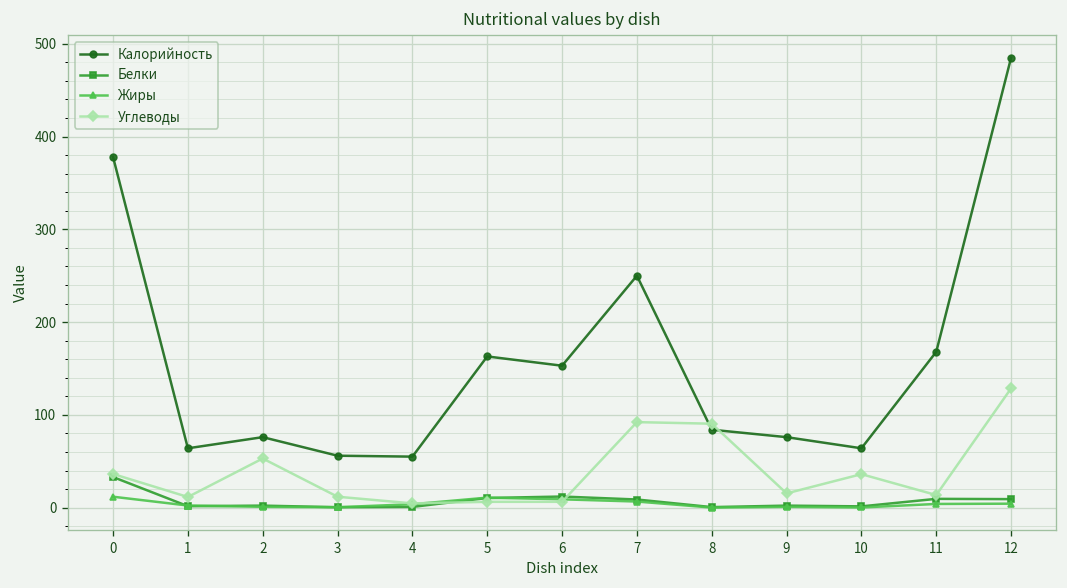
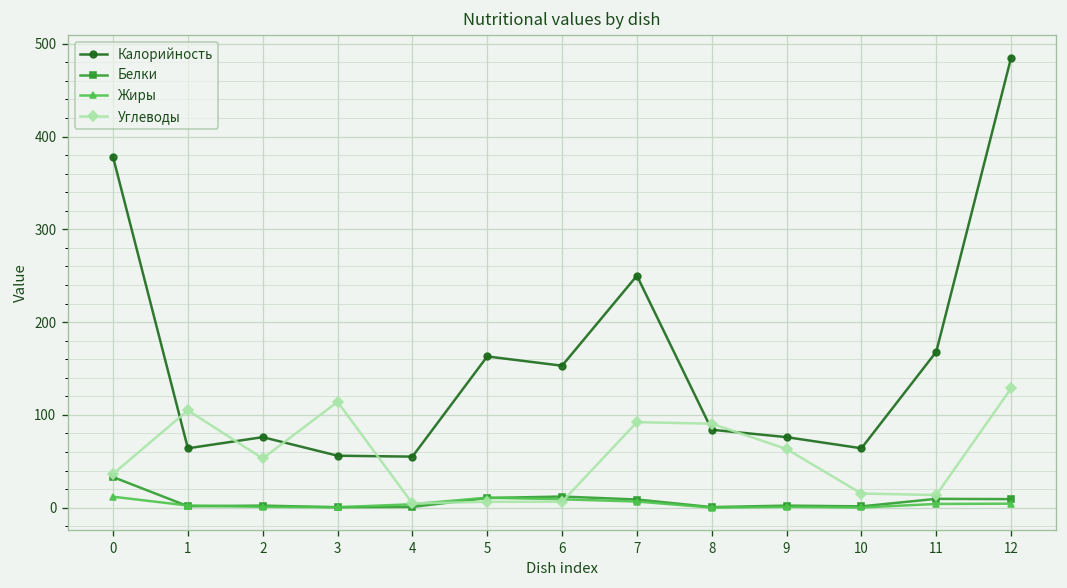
  {
    "Углеводы": {
-     "1": 10,
+     "1": 100,
      "2": 50,
-     "3": 10,
+     "3": 110,
      "5": 10,
      "7": 90,
      "8": 90,
-     "9": 20,
-     "10": 40,
+     "9": 60,
+     "10": 20,
      "11": 10,
      "12": 130
    }
  }
